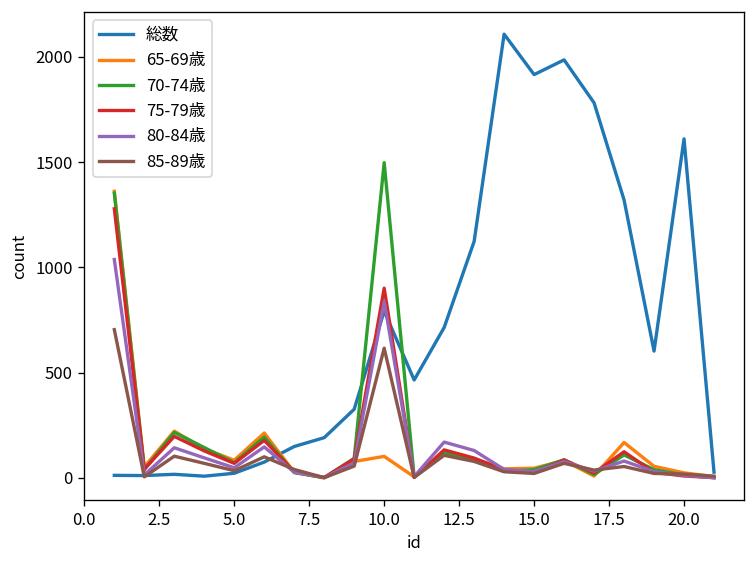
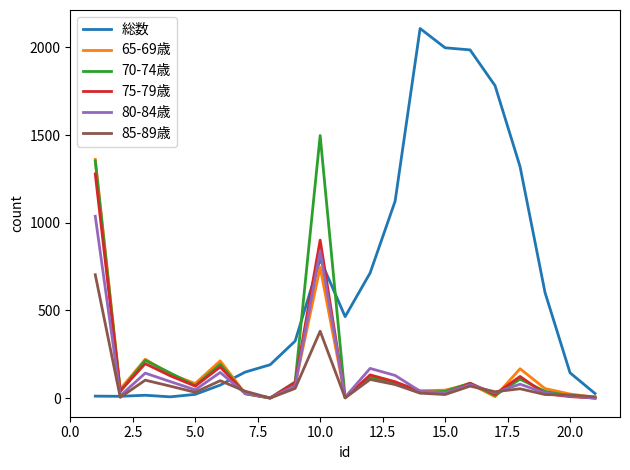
  {
    "総数": {
      "10.0": 790,
-     "15.0": 1920,
-     "20.0": 1610
+     "15.0": 2000,
+     "20.0": 150
    },
    "65-69歳": {
-     "10.0": 100
+     "10.0": 750
    },
    "70-74歳": {
      "10.0": 1500
    },
    "75-79歳": {
      "10.0": 900
    },
    "80-84歳": {
      "10.0": 840
    },
    "85-89歳": {
-     "10.0": 620
+     "10.0": 380
    }
  }
